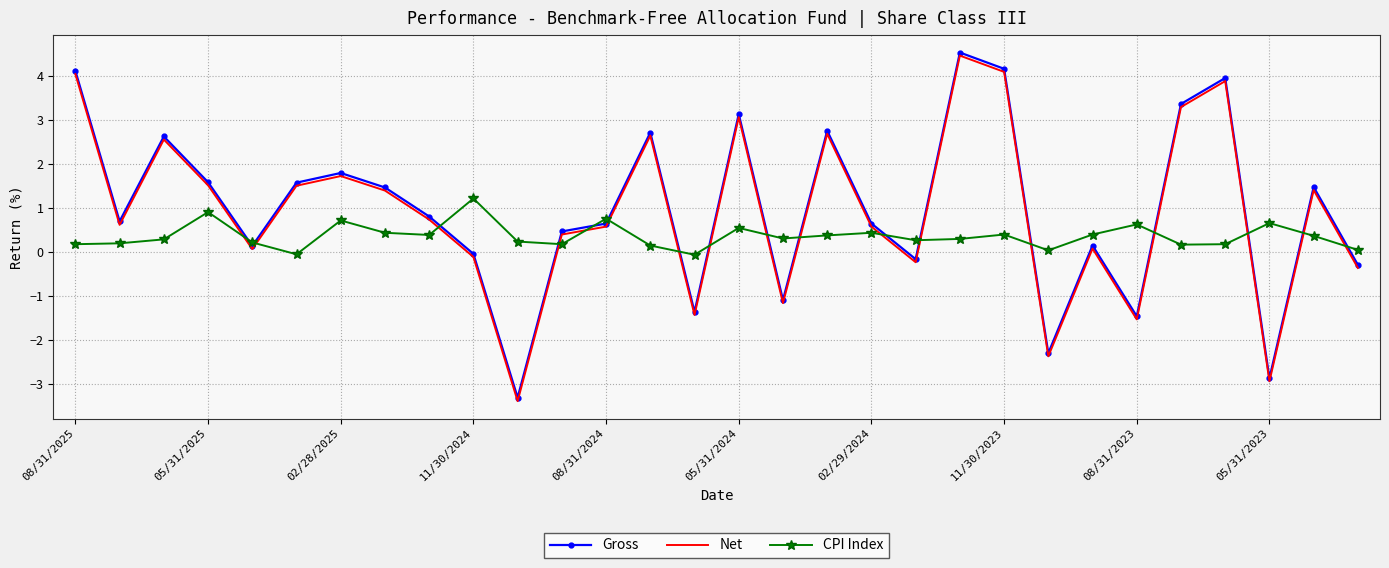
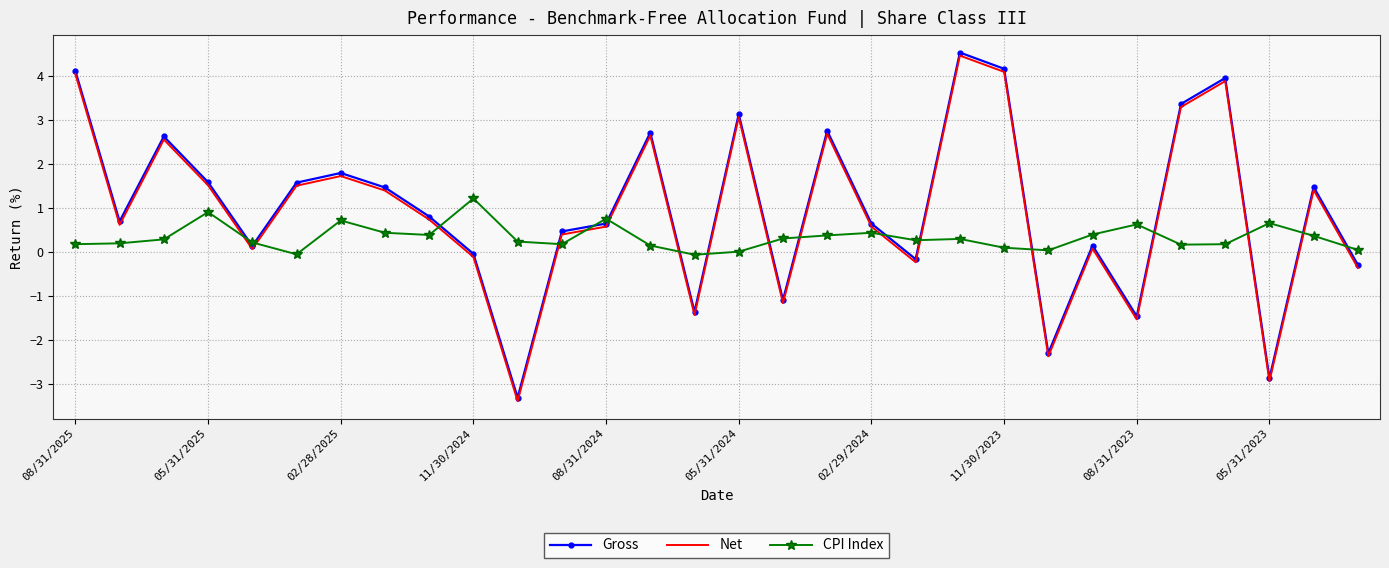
  {
    "Gross": {
      "08/31/2025": 4.1,
      "05/31/2025": 1.6,
      "02/28/2025": 1.8,
      "11/30/2024": 0.0,
      "08/31/2024": 0.7,
      "05/31/2024": 3.1,
      "02/29/2024": 0.7,
      "11/30/2023": 4.2,
      "08/31/2023": -1.5,
      "05/31/2023": -2.9
    },
    "Net": {
      "08/31/2025": 4.1,
      "05/31/2025": 1.5,
      "02/28/2025": 1.7,
      "11/30/2024": -0.1,
      "08/31/2024": 0.6,
      "05/31/2024": 3.1,
      "02/29/2024": 0.6,
      "11/30/2023": 4.1,
      "08/31/2023": -1.5,
      "05/31/2023": -2.9
    },
    "CPI Index": {
      "08/31/2025": 0.2,
      "05/31/2025": 0.9,
      "02/28/2025": 0.7,
      "11/30/2024": 1.2,
      "08/31/2024": 0.8,
-     "05/31/2024": 0.6,
+     "05/31/2024": 0.0,
      "02/29/2024": 0.4,
-     "11/30/2023": 0.4,
+     "11/30/2023": 0.1,
      "08/31/2023": 0.6,
      "05/31/2023": 0.7
    }
  }
